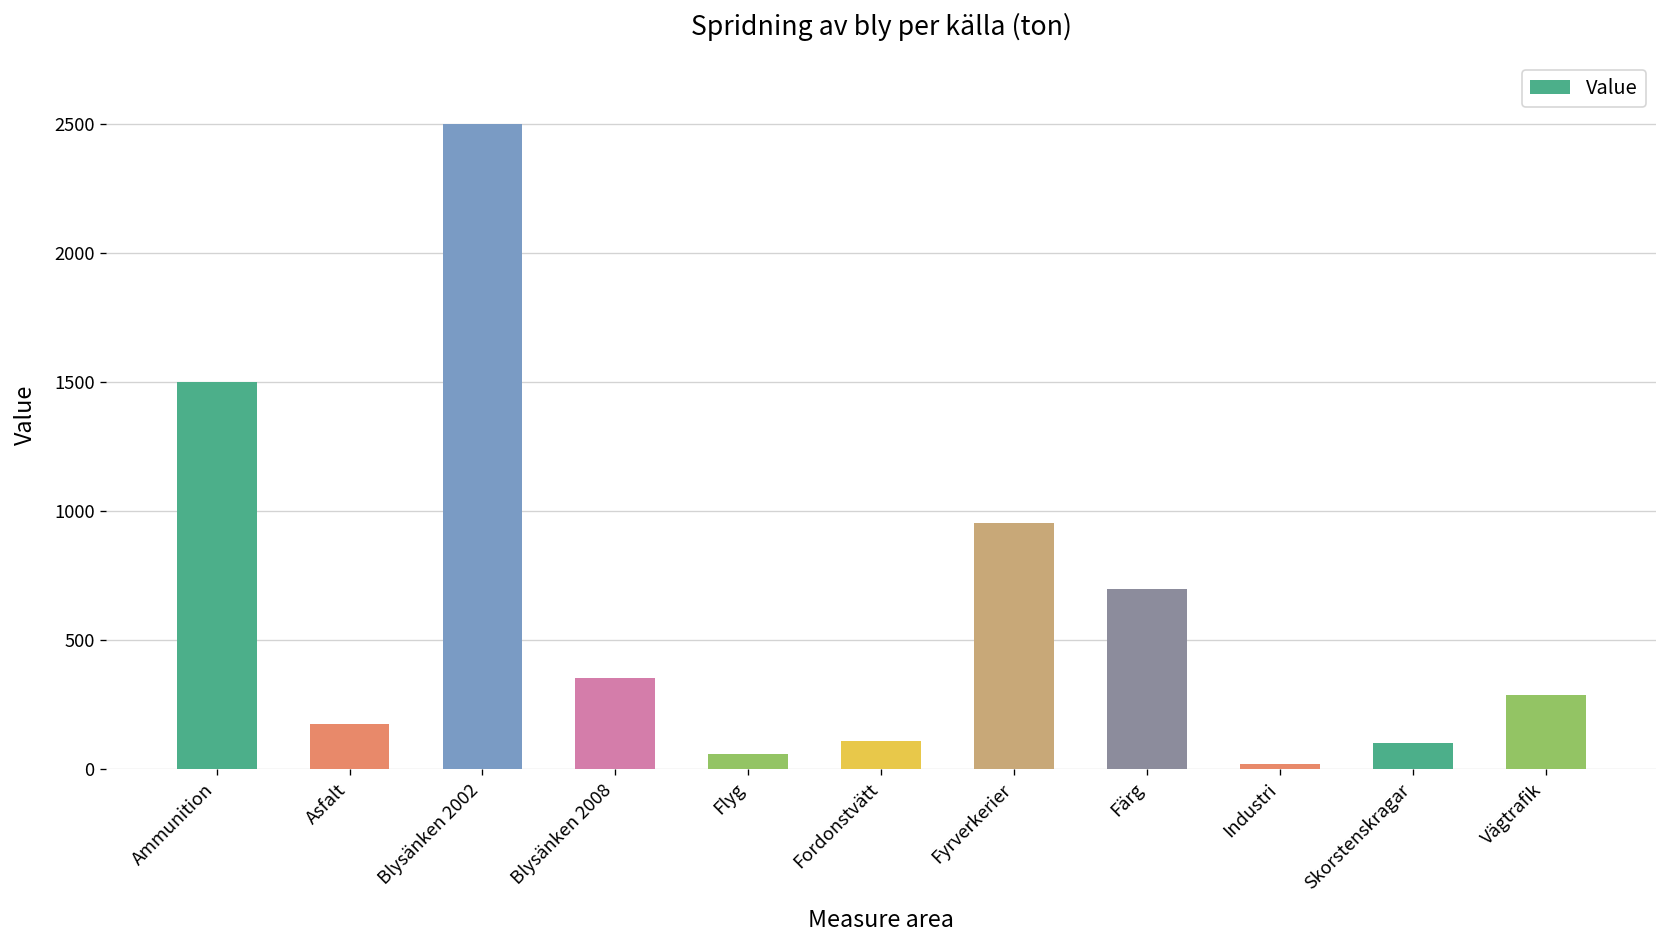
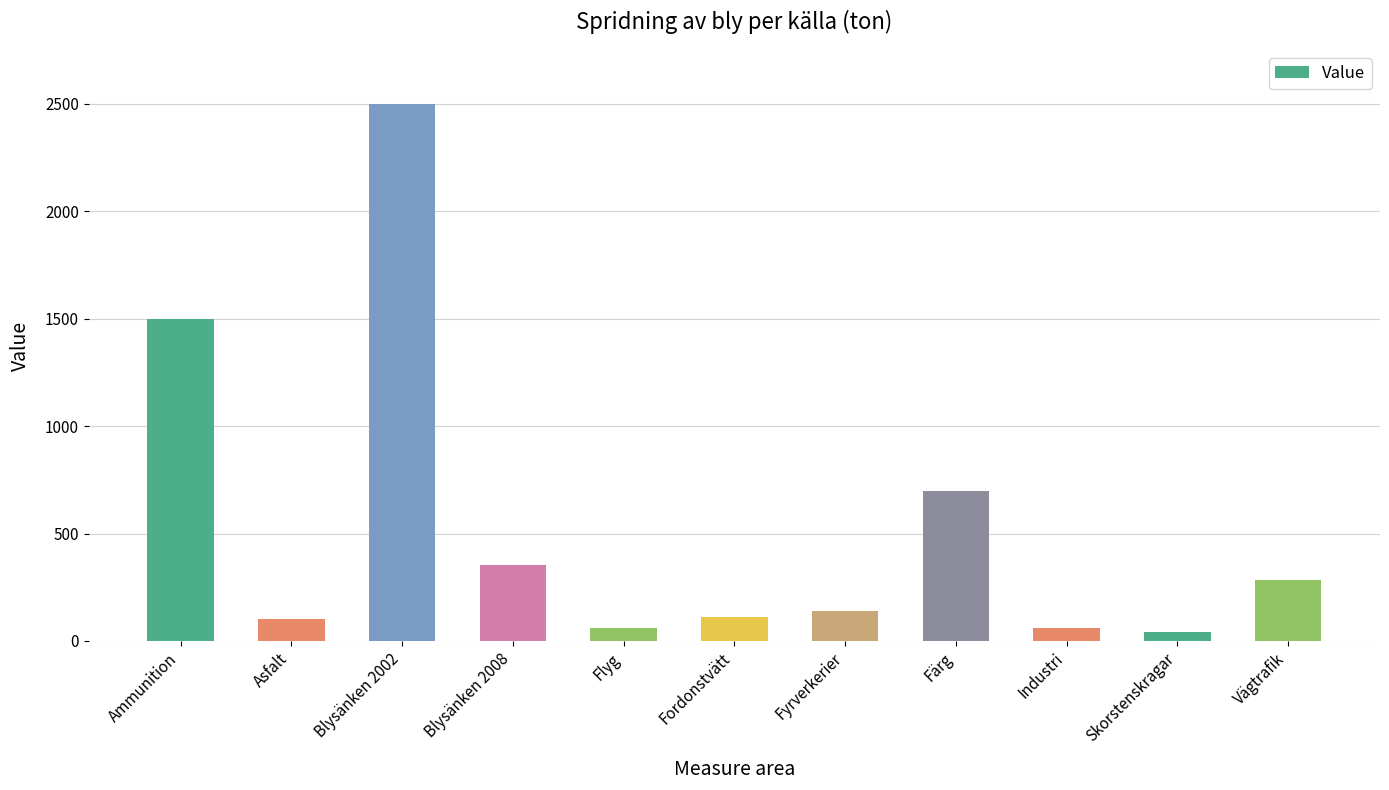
  {
    "Ammunition": 1500,
-   "Asfalt": 170,
+   "Asfalt": 100,
    "Blysänken 2002": 2500,
    "Blysänken 2008": 350,
    "Flyg": 60,
    "Fordonstvätt": 110,
-   "Fyrverkerier": 960,
+   "Fyrverkerier": 140,
    "Färg": 700,
-   "Industri": 20,
-   "Skorstenskragar": 100,
+   "Industri": 60,
+   "Skorstenskragar": 40,
    "Vägtrafik": 290
  }
